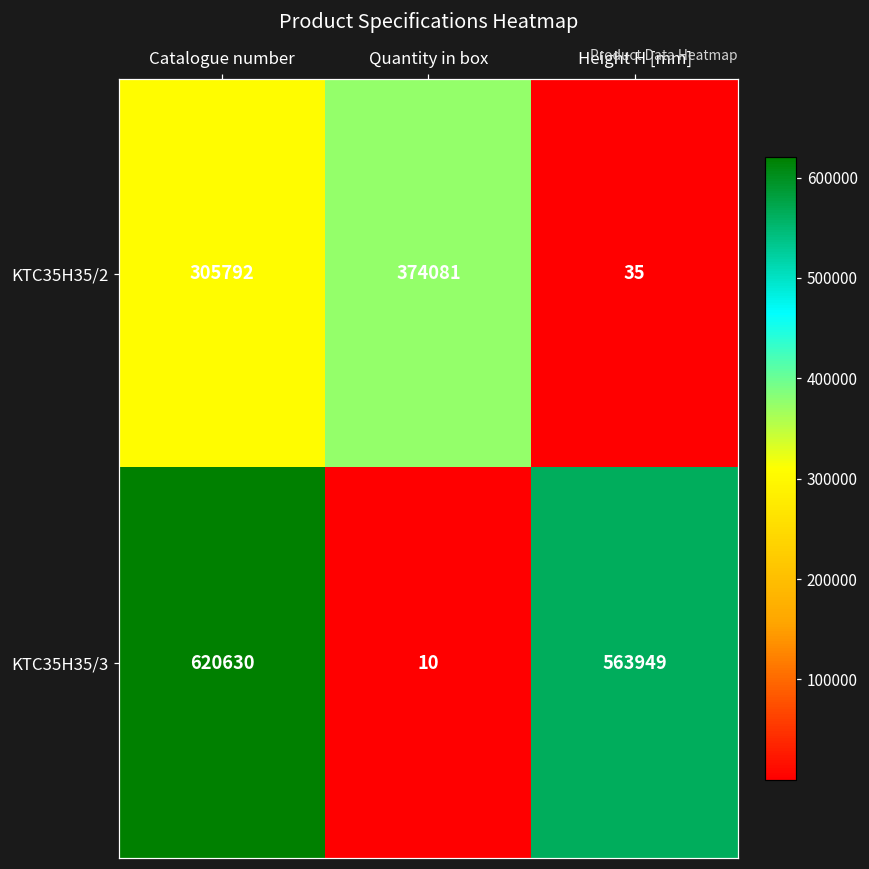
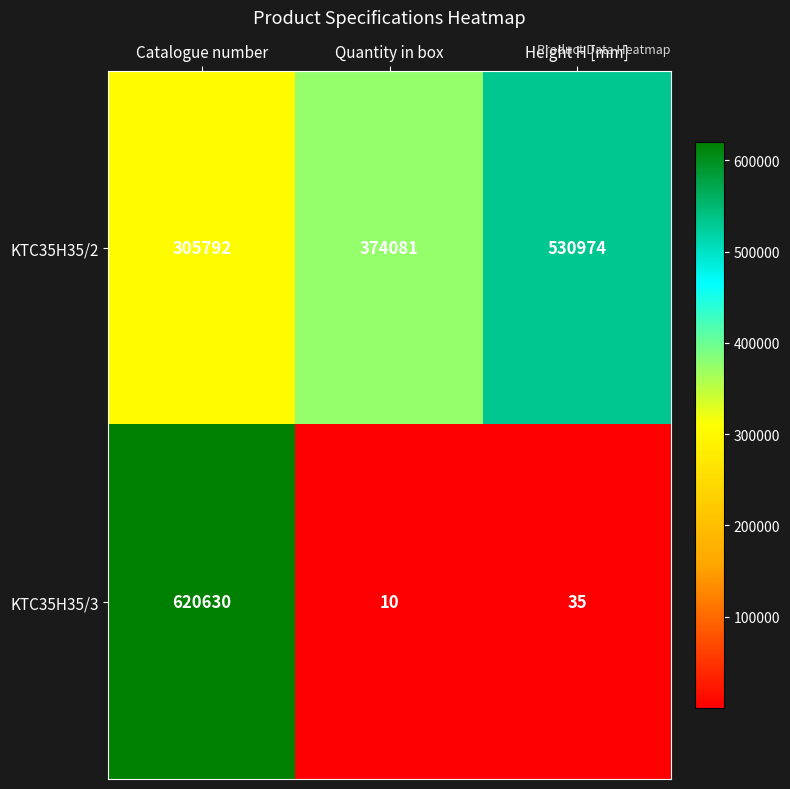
  {
    "KTC35H35/2": {
      "Catalogue number": 305792,
      "Quantity in box": 374081,
-     "Height H [mm]": 35
+     "Height H [mm]": 530974
    },
    "KTC35H35/3": {
      "Catalogue number": 620630,
      "Quantity in box": 10,
-     "Height H [mm]": 563949
+     "Height H [mm]": 35
    }
  }
